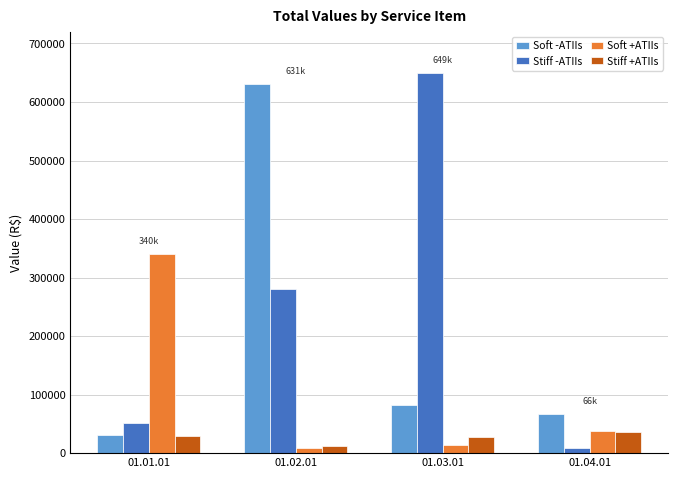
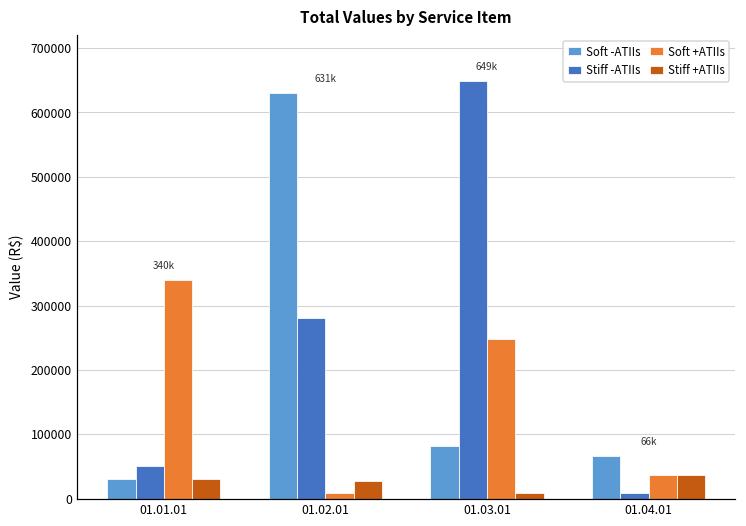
  {
    "Soft +ATIIs": {
      "01.02.01": 10000,
-     "01.03.01": 10000,
+     "01.03.01": 250000,
      "01.04.01": 40000
    },
    "Stiff +ATIIs": {
      "01.01.01": 30000,
-     "01.02.01": 10000,
-     "01.03.01": 30000,
+     "01.02.01": 30000,
+     "01.03.01": 10000,
      "01.04.01": 40000
    }
  }
